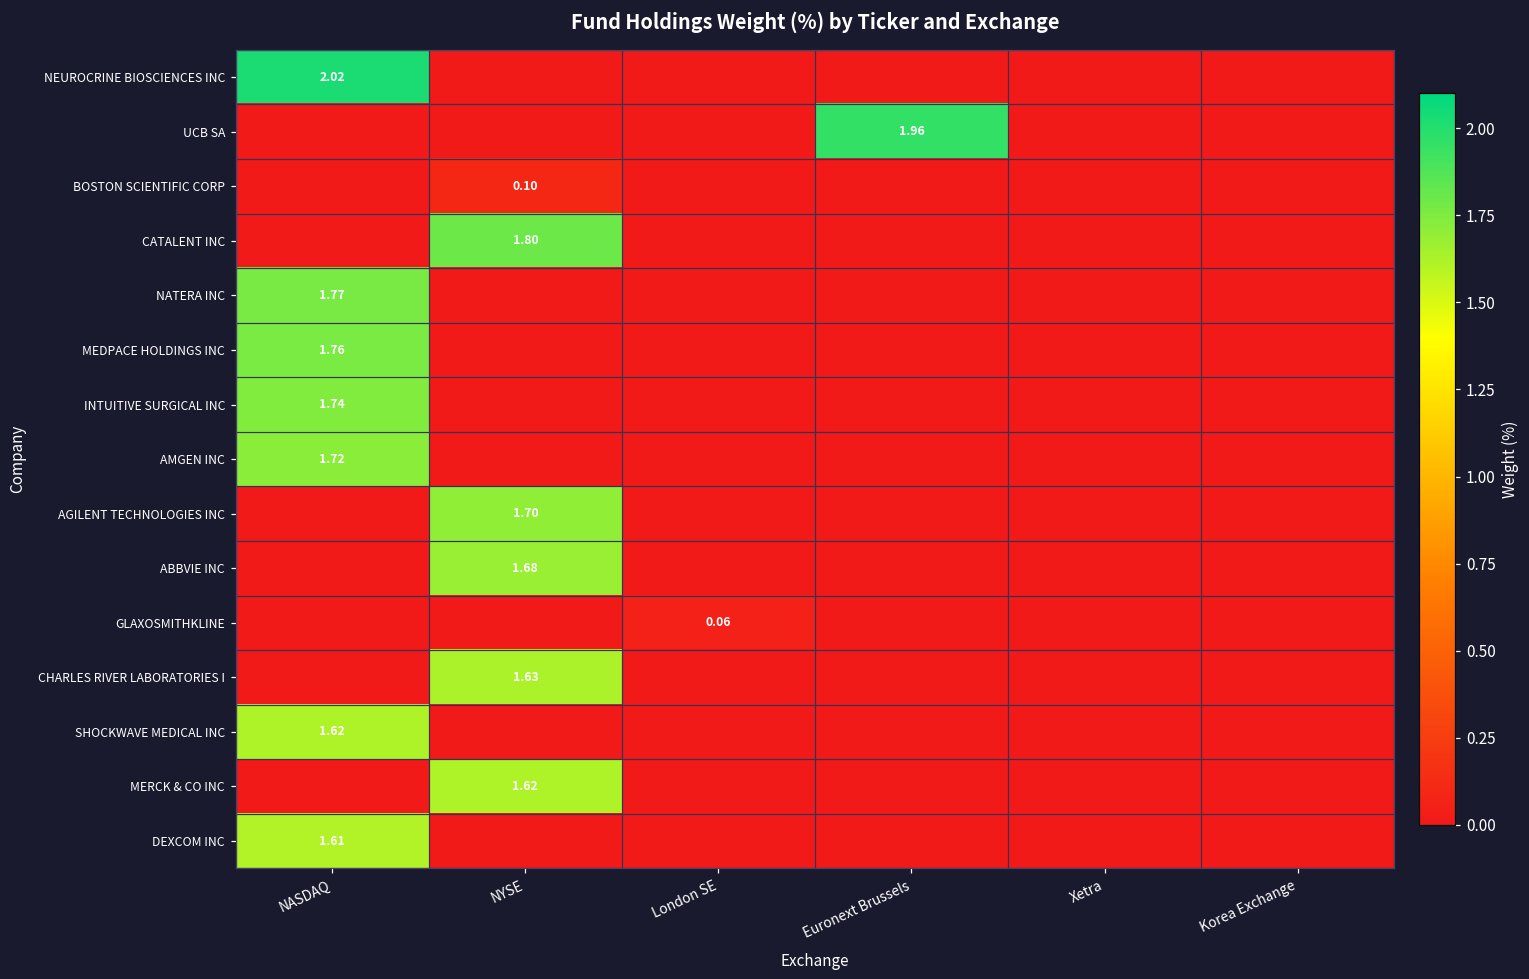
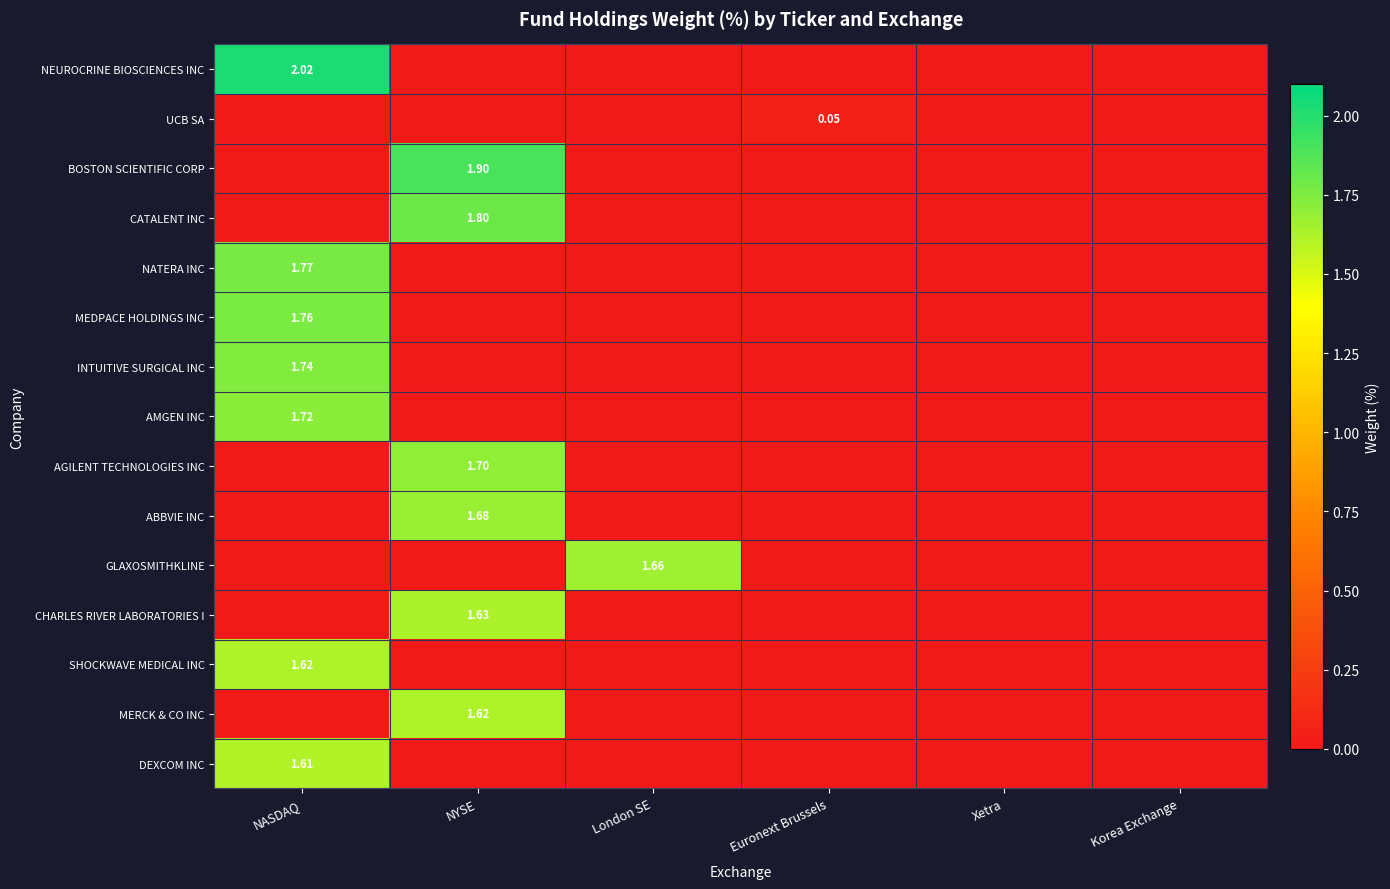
  {
    "NEUROCRINE BIOSCIENCES INC": {
      "NASDAQ": 2.02
    },
    "UCB SA": {
-     "Euronext Brussels": 1.96
+     "Euronext Brussels": 0.05
    },
    "BOSTON SCIENTIFIC CORP": {
-     "NYSE": 0.10
+     "NYSE": 1.90
    },
    "CATALENT INC": {
      "NYSE": 1.80
    },
    "NATERA INC": {
      "NASDAQ": 1.77
    },
    "MEDPACE HOLDINGS INC": {
      "NASDAQ": 1.76
    },
    "INTUITIVE SURGICAL INC": {
      "NASDAQ": 1.74
    },
    "AMGEN INC": {
      "NASDAQ": 1.72
    },
    "AGILENT TECHNOLOGIES INC": {
      "NYSE": 1.70
    },
    "ABBVIE INC": {
      "NYSE": 1.68
    },
    "GLAXOSMITHKLINE": {
-     "London SE": 0.06
+     "London SE": 1.66
    },
    "CHARLES RIVER LABORATORIES I": {
      "NYSE": 1.63
    },
    "SHOCKWAVE MEDICAL INC": {
      "NASDAQ": 1.62
    },
    "MERCK & CO INC": {
      "NYSE": 1.62
    },
    "DEXCOM INC": {
      "NASDAQ": 1.61
    }
  }
